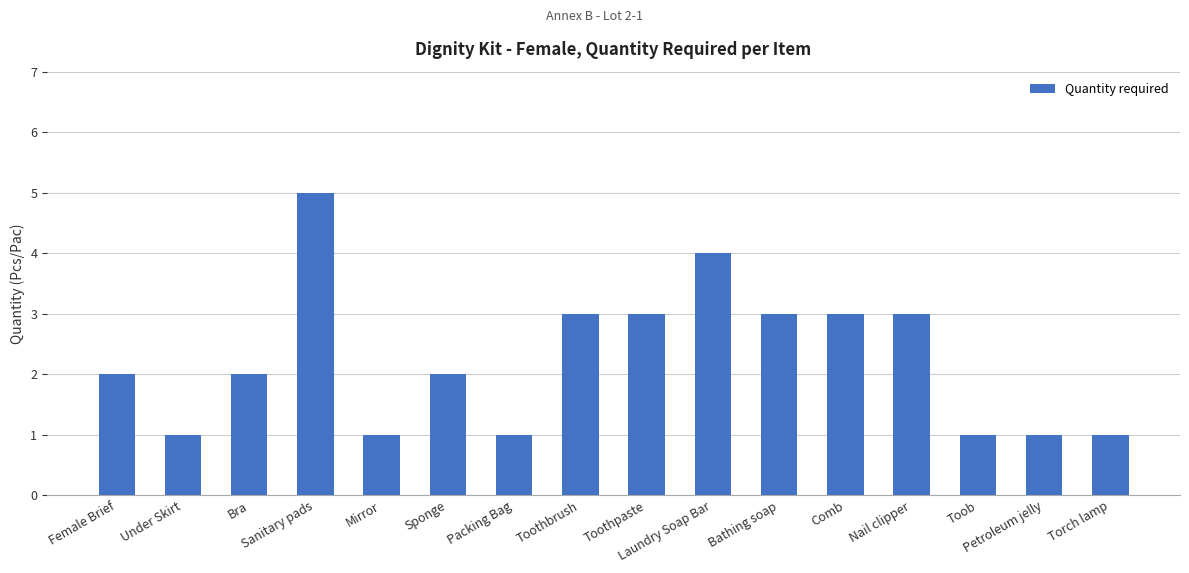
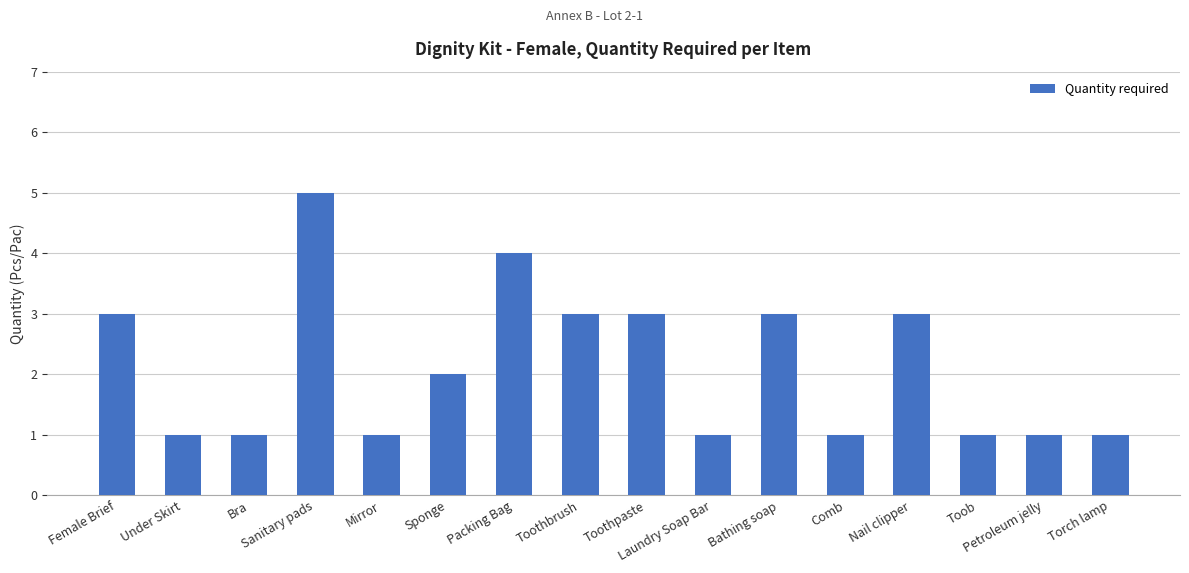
  {
-   "Female Brief": 2,
+   "Female Brief": 3,
    "Under Skirt": 1,
-   "Bra": 2,
+   "Bra": 1,
    "Sanitary pads": 5,
    "Mirror": 1,
    "Sponge": 2,
-   "Packing Bag": 1,
+   "Packing Bag": 4,
    "Toothbrush": 3,
    "Toothpaste": 3,
-   "Laundry Soap Bar": 4,
+   "Laundry Soap Bar": 1,
    "Bathing soap": 3,
-   "Comb": 3,
+   "Comb": 1,
    "Nail clipper": 3,
    "Toob": 1,
    "Petroleum jelly": 1,
    "Torch lamp": 1
  }
